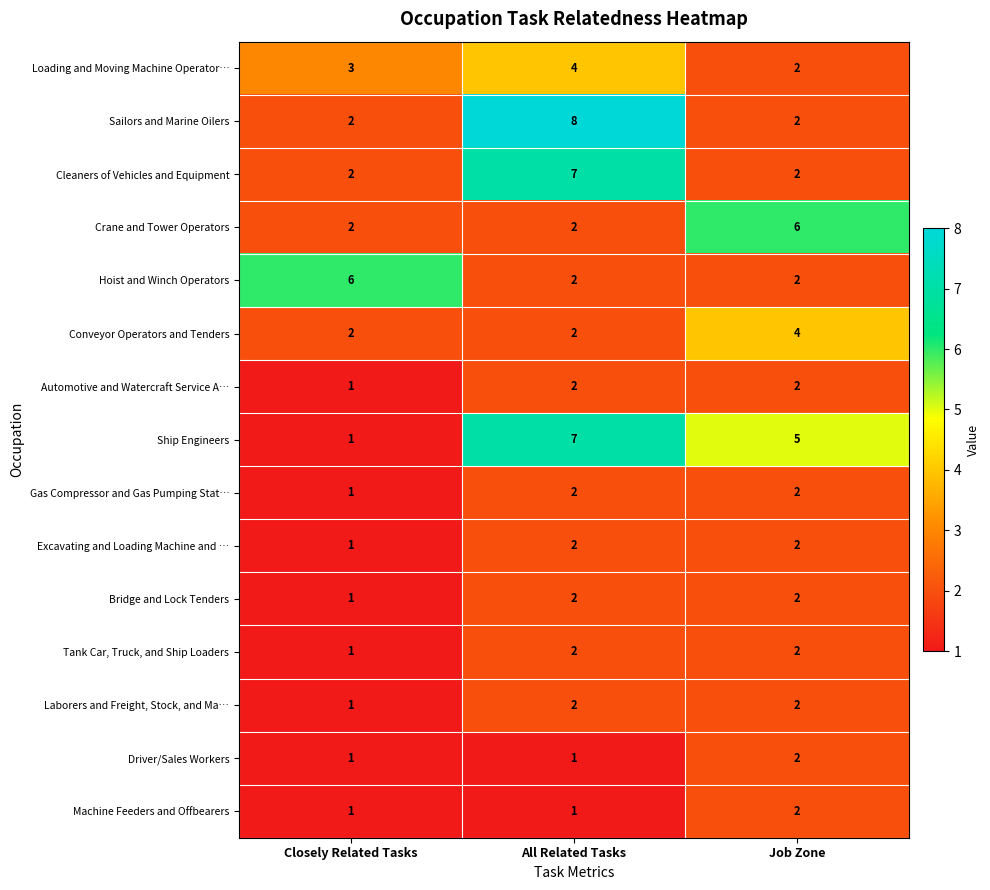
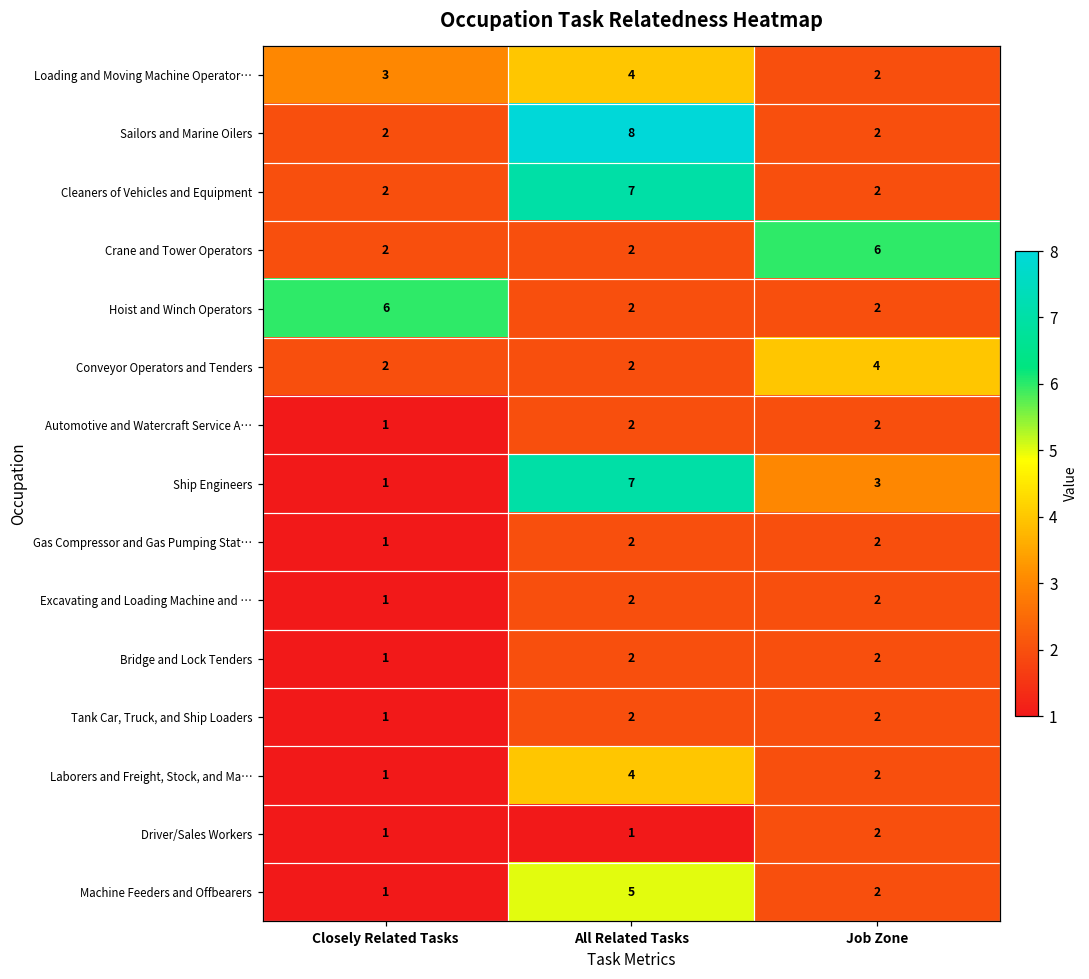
  {
    "Loading and Moving Machine Operator…": {
      "Closely Related Tasks": 3,
      "All Related Tasks": 4,
      "Job Zone": 2
    },
    "Sailors and Marine Oilers": {
      "Closely Related Tasks": 2,
      "All Related Tasks": 8,
      "Job Zone": 2
    },
    "Cleaners of Vehicles and Equipment": {
      "Closely Related Tasks": 2,
      "All Related Tasks": 7,
      "Job Zone": 2
    },
    "Crane and Tower Operators": {
      "Closely Related Tasks": 2,
      "All Related Tasks": 2,
      "Job Zone": 6
    },
    "Hoist and Winch Operators": {
      "Closely Related Tasks": 6,
      "All Related Tasks": 2,
      "Job Zone": 2
    },
    "Conveyor Operators and Tenders": {
      "Closely Related Tasks": 2,
      "All Related Tasks": 2,
      "Job Zone": 4
    },
    "Automotive and Watercraft Service A…": {
      "Closely Related Tasks": 1,
      "All Related Tasks": 2,
      "Job Zone": 2
    },
    "Ship Engineers": {
      "Closely Related Tasks": 1,
      "All Related Tasks": 7,
-     "Job Zone": 5
+     "Job Zone": 3
    },
    "Gas Compressor and Gas Pumping Stat…": {
      "Closely Related Tasks": 1,
      "All Related Tasks": 2,
      "Job Zone": 2
    },
    "Excavating and Loading Machine and …": {
      "Closely Related Tasks": 1,
      "All Related Tasks": 2,
      "Job Zone": 2
    },
    "Bridge and Lock Tenders": {
      "Closely Related Tasks": 1,
      "All Related Tasks": 2,
      "Job Zone": 2
    },
    "Tank Car, Truck, and Ship Loaders": {
      "Closely Related Tasks": 1,
      "All Related Tasks": 2,
      "Job Zone": 2
    },
    "Laborers and Freight, Stock, and Ma…": {
      "Closely Related Tasks": 1,
-     "All Related Tasks": 2,
+     "All Related Tasks": 4,
      "Job Zone": 2
    },
    "Driver/Sales Workers": {
      "Closely Related Tasks": 1,
      "All Related Tasks": 1,
      "Job Zone": 2
    },
    "Machine Feeders and Offbearers": {
      "Closely Related Tasks": 1,
-     "All Related Tasks": 1,
+     "All Related Tasks": 5,
      "Job Zone": 2
    }
  }
